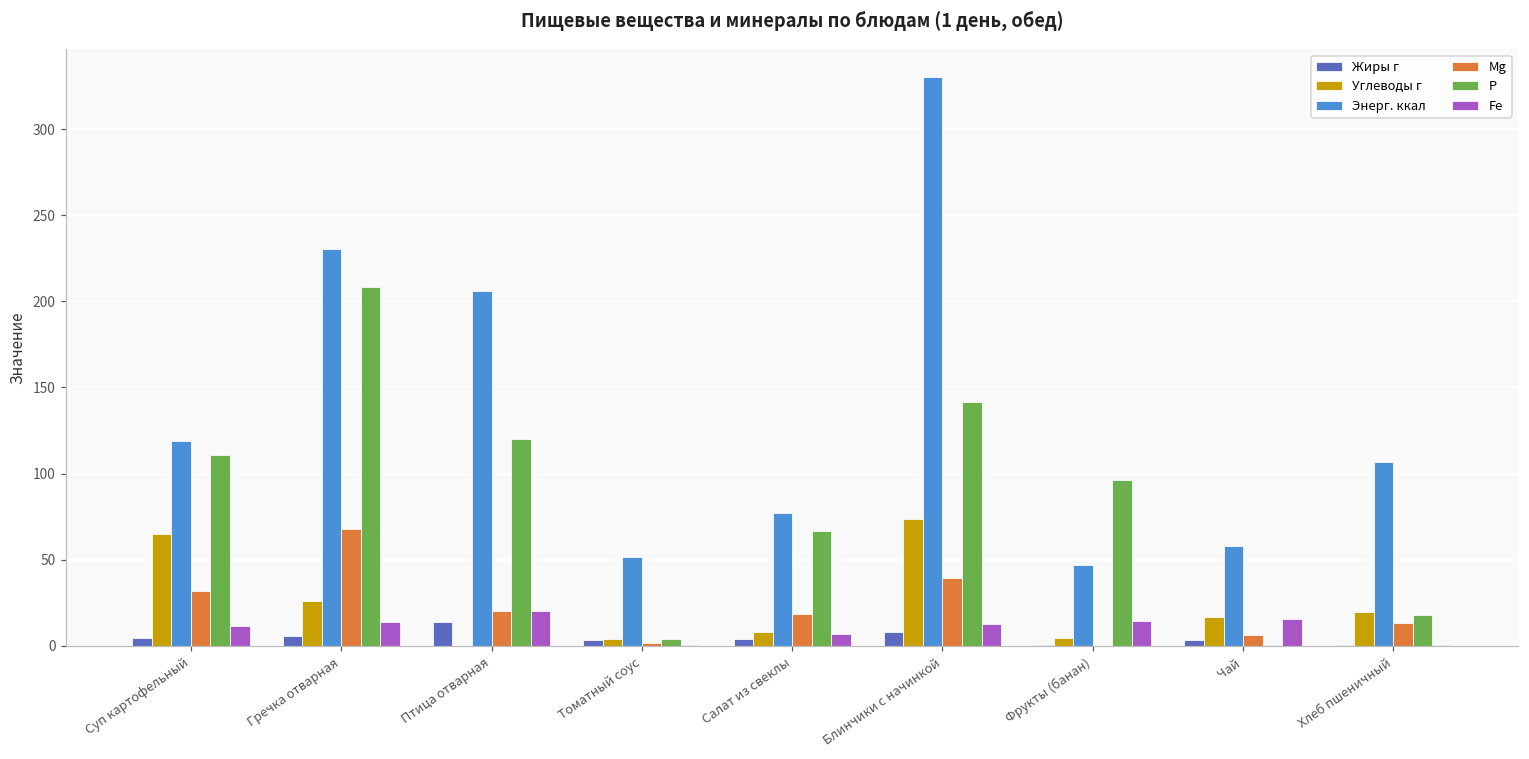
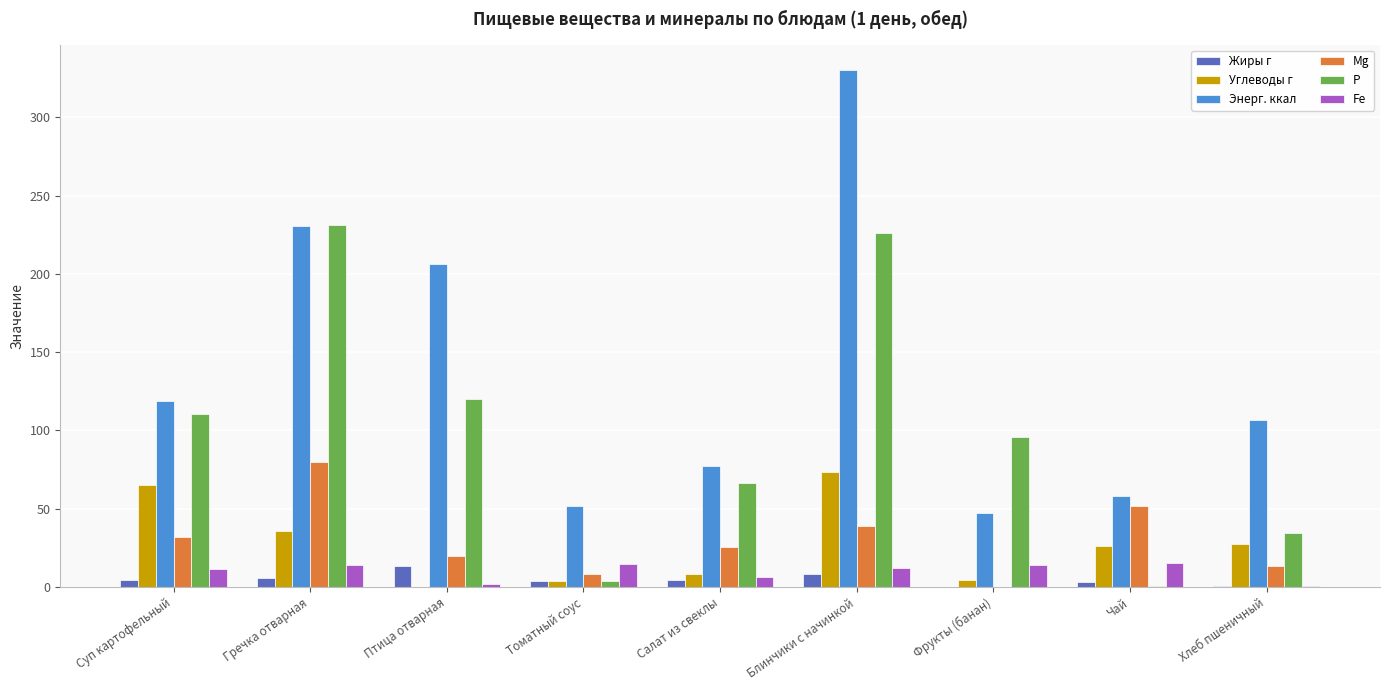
  {
    "Углеводы г": {
      "Суп картофельный": 65,
-     "Гречка отварная": 26,
+     "Гречка отварная": 36,
      "Птица отварная": 0,
      "Томатный соус": 4,
      "Салат из свеклы": 8,
      "Блинчики с начинкой": 74,
      "Фрукты (банан)": 4,
-     "Чай": 16,
-     "Хлеб пшеничный": 19
+     "Чай": 26,
+     "Хлеб пшеничный": 28
    },
    "Mg": {
      "Суп картофельный": 32,
-     "Гречка отварная": 68,
+     "Гречка отварная": 80,
      "Птица отварная": 20,
-     "Томатный соус": 2,
-     "Салат из свеклы": 19,
+     "Томатный соус": 8,
+     "Салат из свеклы": 25,
      "Блинчики с начинкой": 39,
      "Фрукты (банан)": 0,
-     "Чай": 7,
+     "Чай": 52,
      "Хлеб пшеничный": 13
    },
    "Р": {
      "Суп картофельный": 111,
-     "Гречка отварная": 209,
+     "Гречка отварная": 232,
      "Птица отварная": 120,
      "Томатный соус": 4,
      "Салат из свеклы": 66,
-     "Блинчики с начинкой": 142,
+     "Блинчики с начинкой": 226,
      "Фрукты (банан)": 96,
-     "Хлеб пшеничный": 18
+     "Хлеб пшеничный": 35
    },
    "Fe": {
      "Суп картофельный": 11,
      "Гречка отварная": 14,
-     "Птица отварная": 20,
-     "Томатный соус": 0,
+     "Птица отварная": 2,
+     "Томатный соус": 14,
      "Салат из свеклы": 7,
      "Блинчики с начинкой": 12,
      "Фрукты (банан)": 14,
      "Чай": 16
    }
  }
